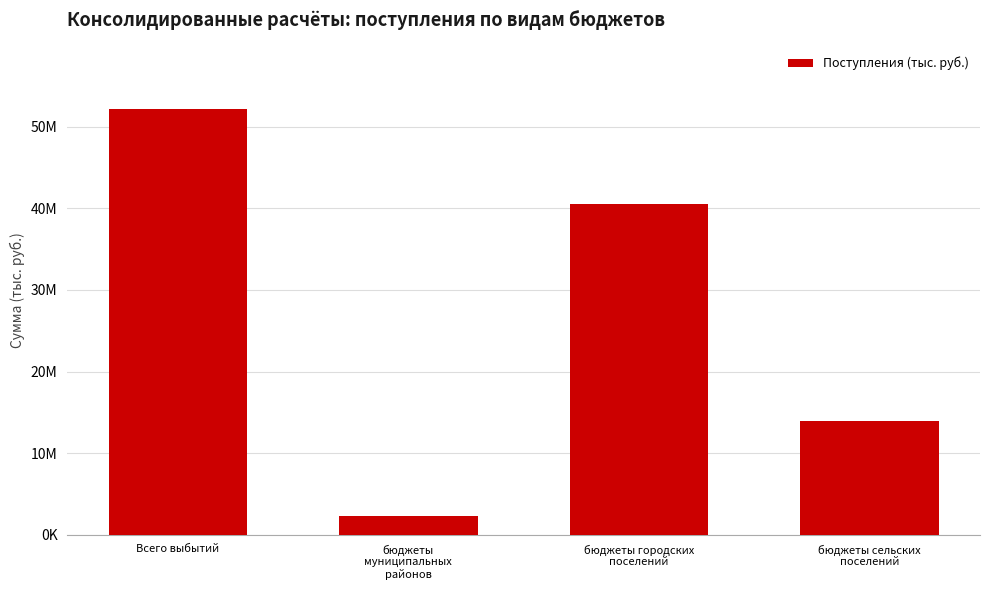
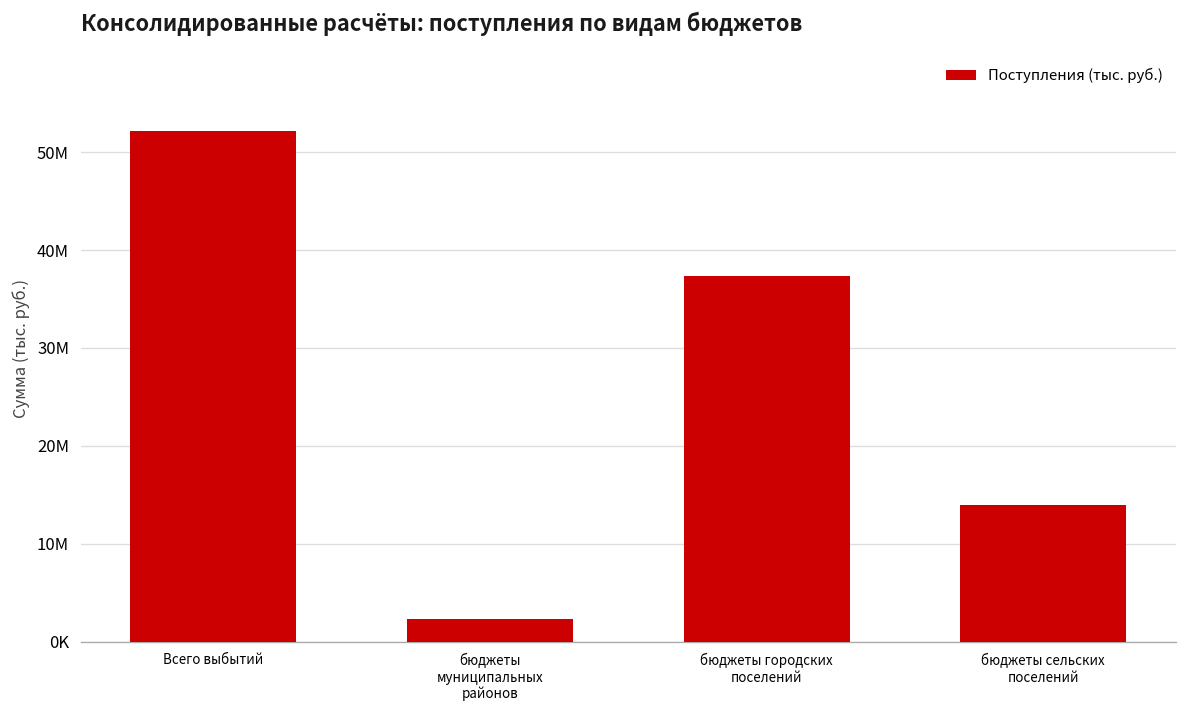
  {
    "Всего выбытий": 52000000,
    "бюджеты муниципальных районов": 2000000,
-   "бюджеты городских поселений": 41000000,
+   "бюджеты городских поселений": 37000000,
    "бюджеты сельских поселений": 14000000
  }
